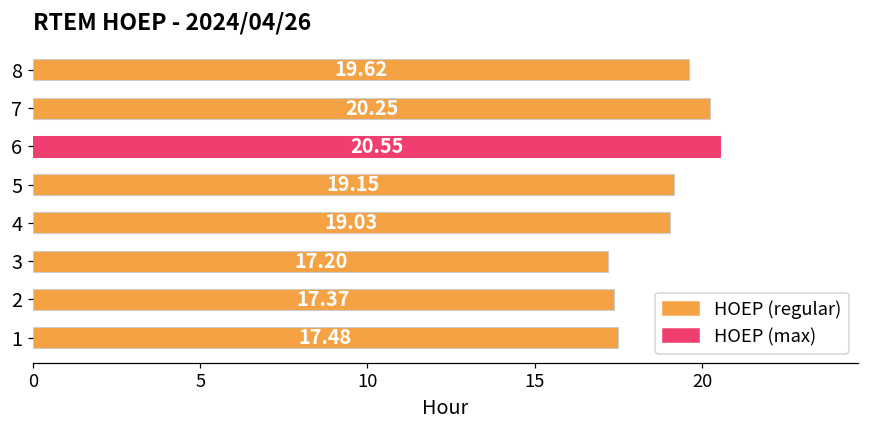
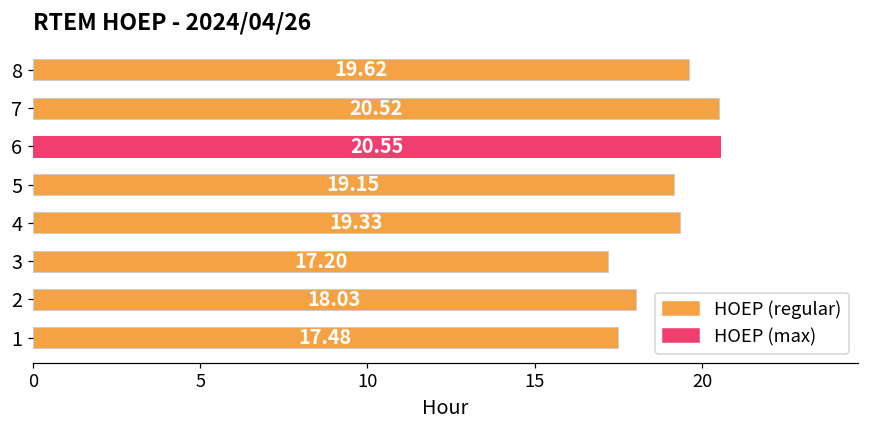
  {
    "8": 19.62,
-   "7": 20.25,
+   "7": 20.52,
    "6": 20.55,
    "5": 19.15,
-   "4": 19.03,
+   "4": 19.33,
    "3": 17.20,
-   "2": 17.37,
+   "2": 18.03,
    "1": 17.48
  }
